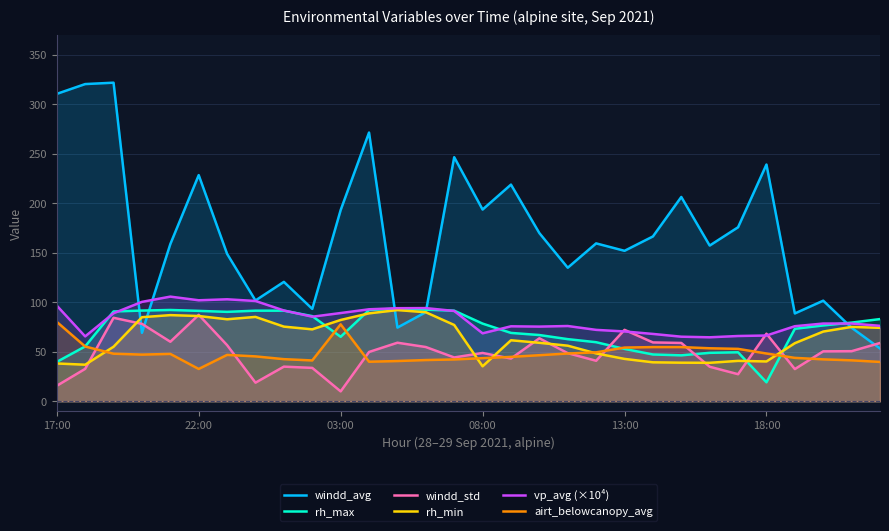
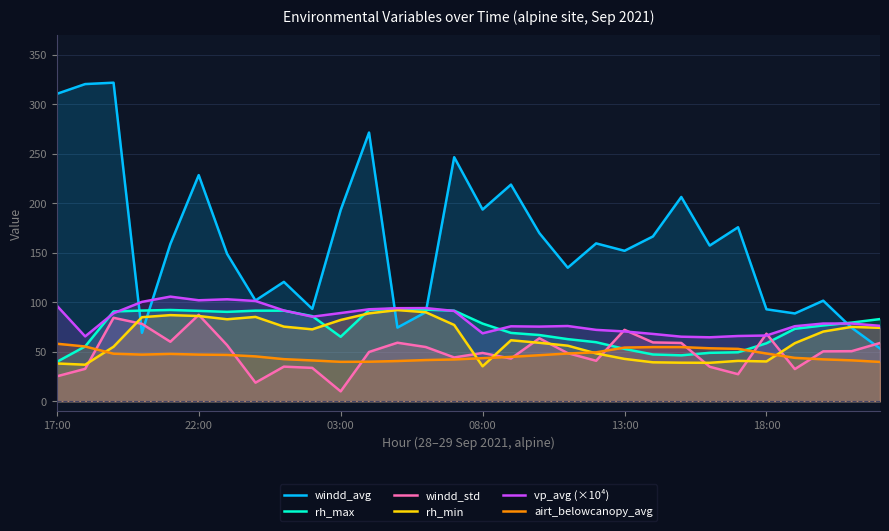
  {
    "windd_avg": {
      "17:00": 310,
      "22:00": 230,
      "03:00": 190,
      "08:00": 190,
      "13:00": 150,
-     "18:00": 240
+     "18:00": 90
    },
    "rh_max": {
      "22:00": 90,
      "03:00": 70,
      "08:00": 80,
-     "18:00": 20
+     "18:00": 60
    },
    "windd_std": {
-     "17:00": 20,
+     "17:00": 30,
      "03:00": 10,
      "08:00": 50
    },
    "rh_min": {
      "03:00": 80,
      "08:00": 40,
      "13:00": 40,
      "18:00": 40
    },
    "vp_avg (×10⁴)": {
      "17:00": 100,
      "22:00": 100,
      "03:00": 90,
      "08:00": 70
    },
    "airt_belowcanopy_avg": {
-     "17:00": 80,
-     "22:00": 30,
-     "03:00": 80,
+     "17:00": 60,
+     "22:00": 50,
+     "03:00": 40,
      "08:00": 40,
      "18:00": 50
    }
  }
